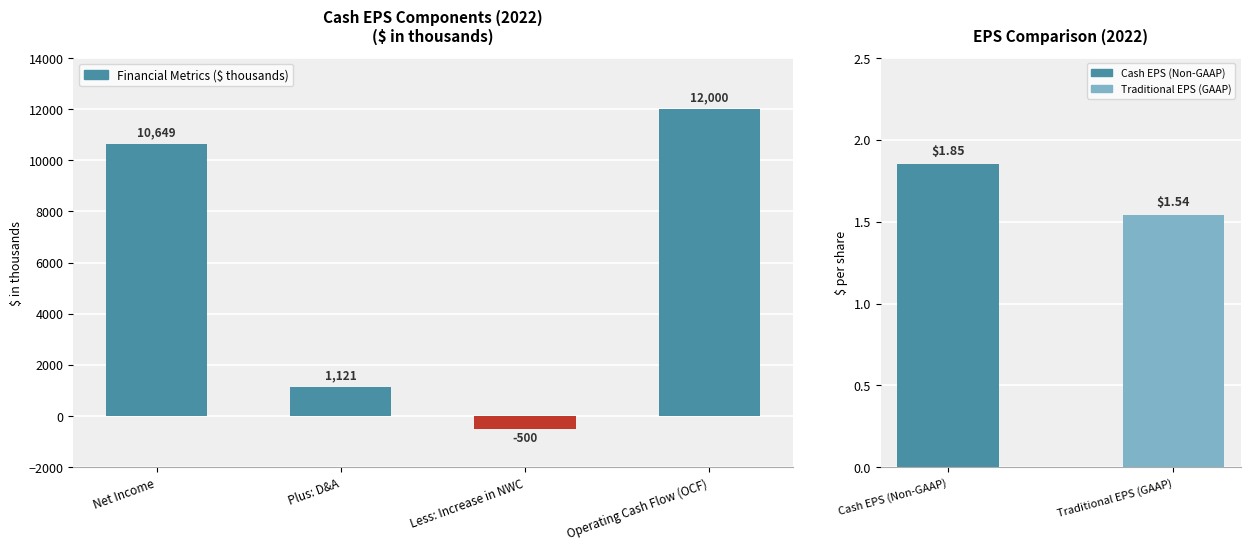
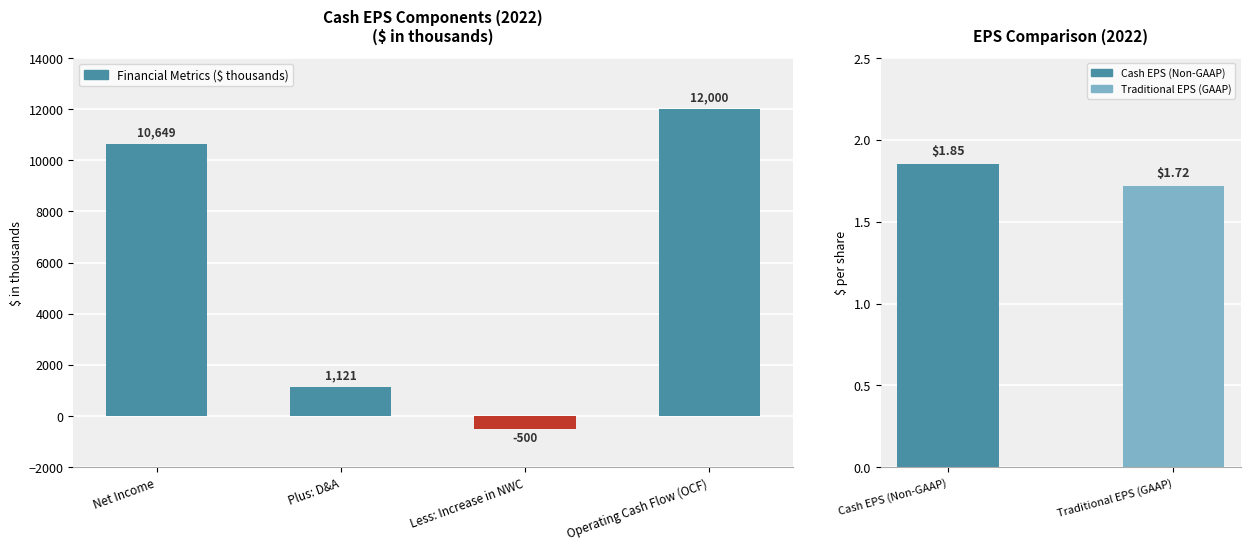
  {
    "Cash EPS Components (2022) ($ in thousands)": {
      "Net Income": "10,649",
      "Plus: D&A": "1,121",
      "Less: Increase in NWC": "-500",
      "Operating Cash Flow (OCF)": "12,000"
    },
    "EPS Comparison (2022)": {
      "Cash EPS (Non-GAAP)": "$1.85",
-     "Traditional EPS (GAAP)": "$1.54"
+     "Traditional EPS (GAAP)": "$1.72"
    }
  }
